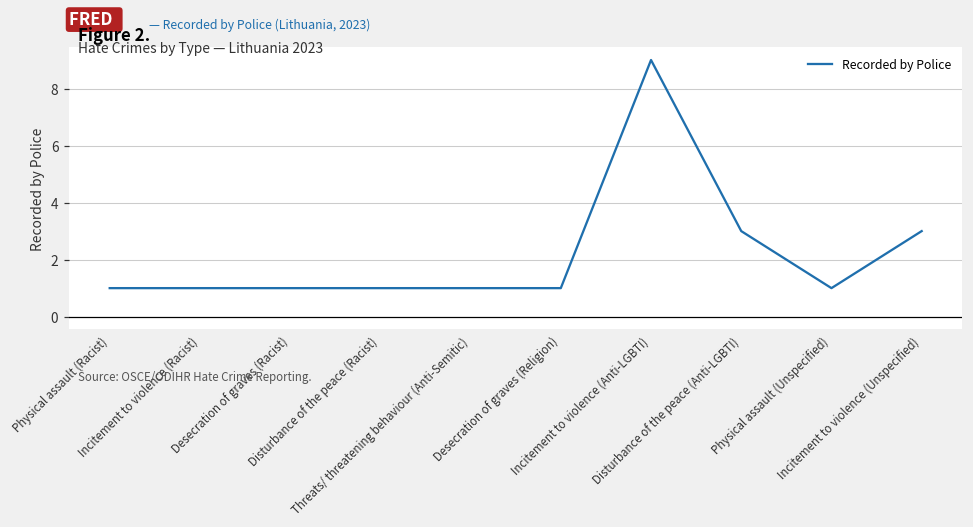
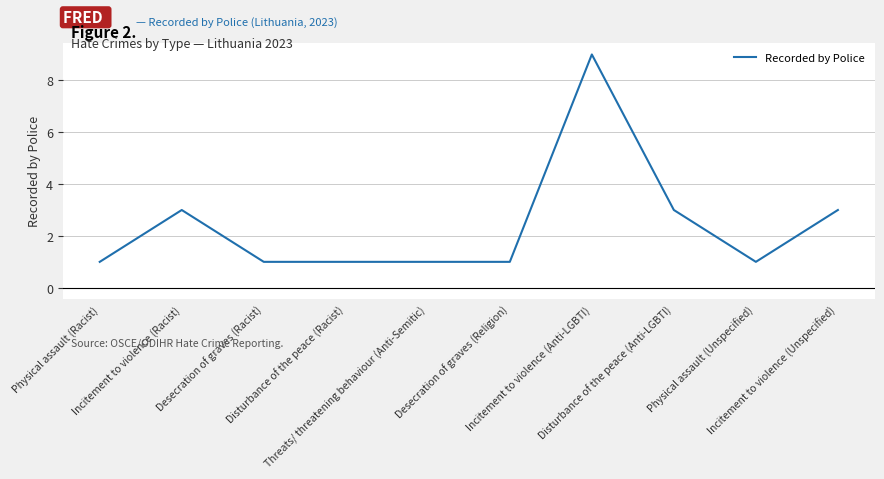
  {
    "Physical assault (Racist)": 1,
-   "Incitement to violence (Racist)": 1,
+   "Incitement to violence (Racist)": 3,
    "Desecration of graves (Racist)": 1,
    "Disturbance of the peace (Racist)": 1,
    "Threats/ threatening behaviour (Anti-Semitic)": 1,
    "Desecration of graves (Religion)": 1,
    "Incitement to violence (Anti-LGBTI)": 9,
    "Disturbance of the peace (Anti-LGBTI)": 3,
    "Physical assault (Unspecified)": 1,
    "Incitement to violence (Unspecified)": 3
  }
